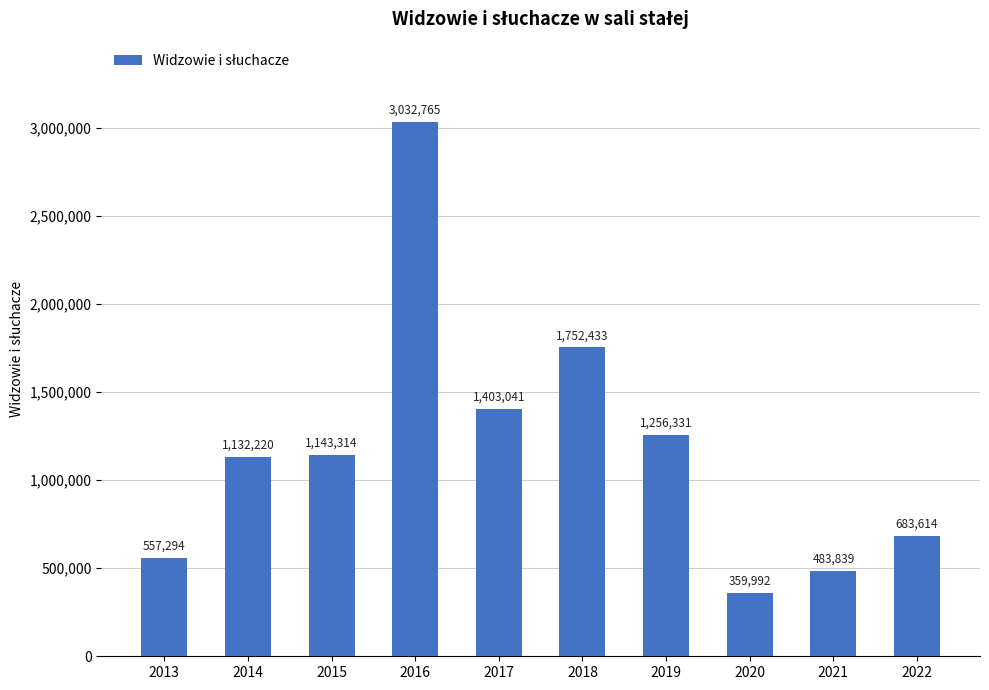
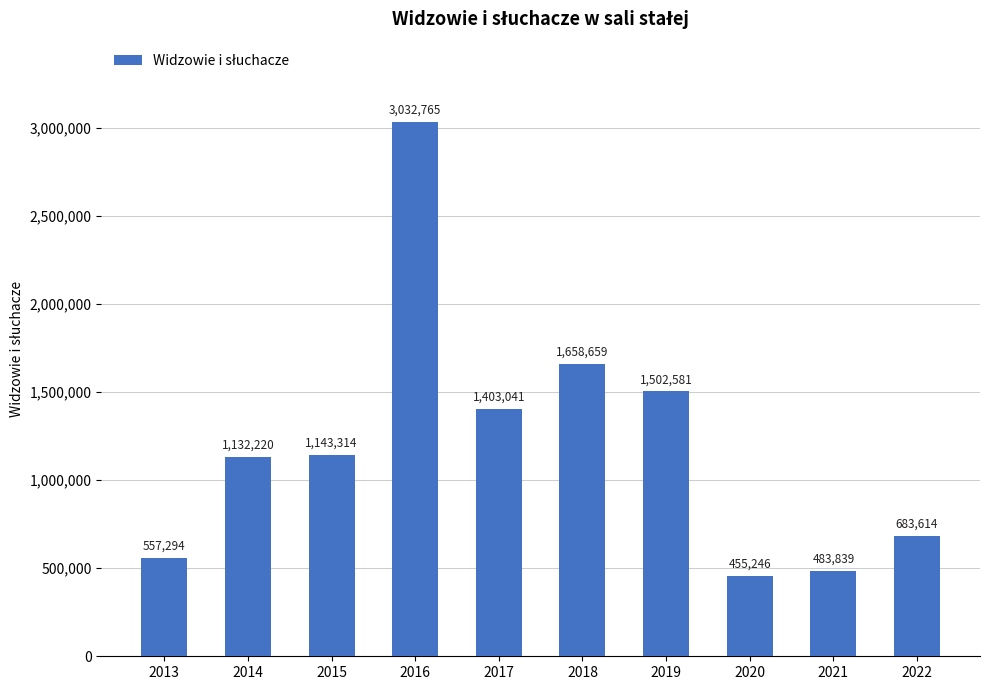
  {
    "2013": "557,294",
    "2014": "1,132,220",
    "2015": "1,143,314",
    "2016": "3,032,765",
    "2017": "1,403,041",
-   "2018": "1,752,433",
-   "2019": "1,256,331",
-   "2020": "359,992",
+   "2018": "1,658,659",
+   "2019": "1,502,581",
+   "2020": "455,246",
    "2021": "483,839",
    "2022": "683,614"
  }
